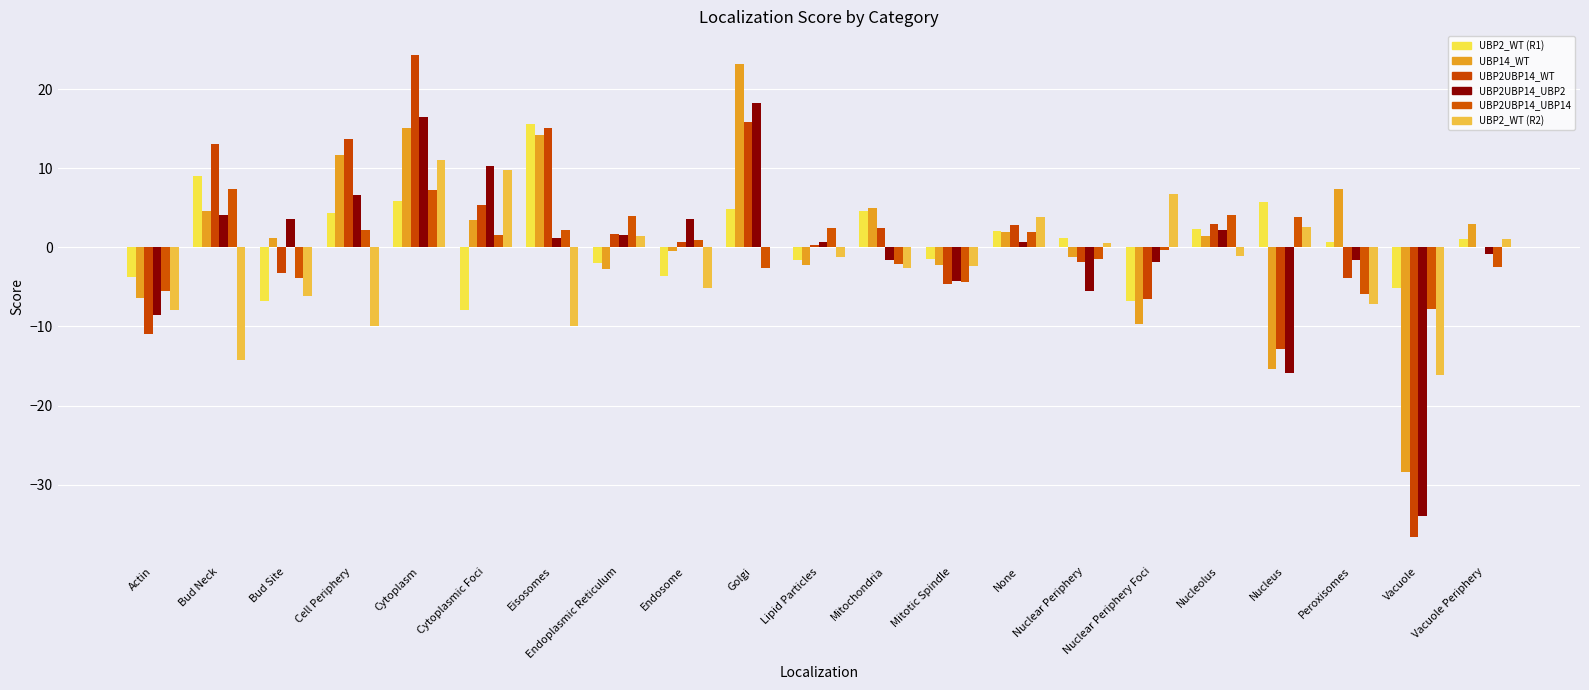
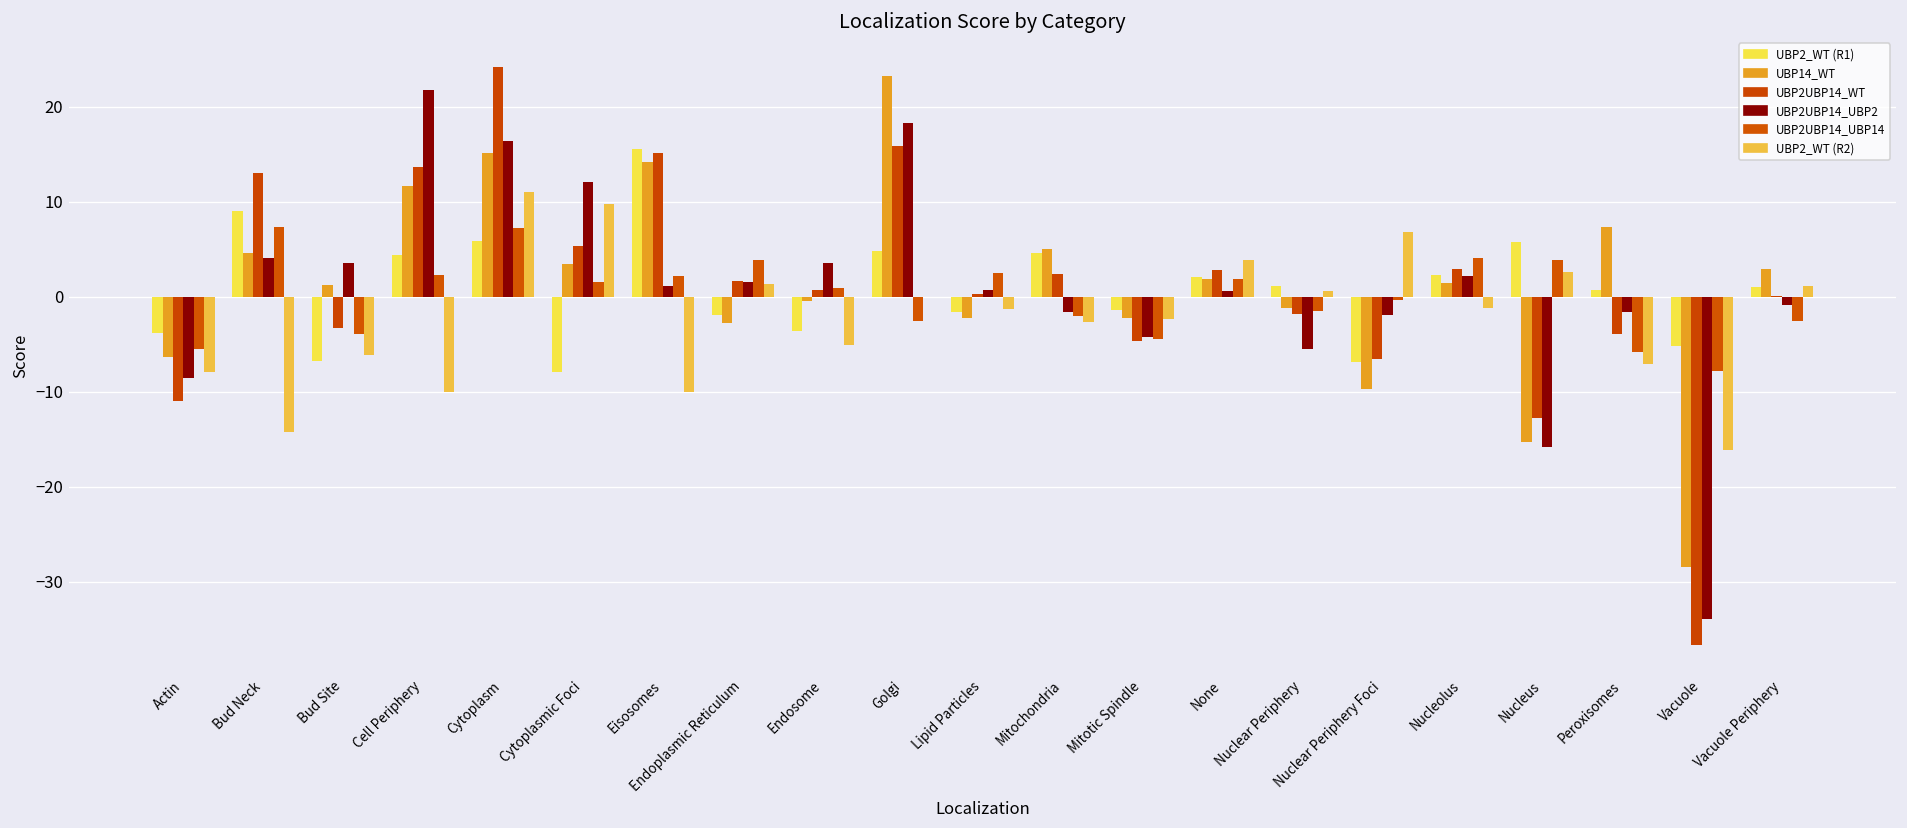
  {
    "UBP2UBP14_UBP2": {
      "Actin": -9,
      "Bud Neck": 4,
      "Bud Site": 4,
-     "Cell Periphery": 7,
+     "Cell Periphery": 22,
      "Cytoplasm": 16,
-     "Cytoplasmic Foci": 10,
+     "Cytoplasmic Foci": 12,
      "Eisosomes": 1,
      "Endoplasmic Reticulum": 2,
      "Endosome": 4,
      "Golgi": 18,
      "Lipid Particles": 1,
      "Mitochondria": -2,
      "Mitotic Spindle": -4,
      "None": 1,
      "Nuclear Periphery": -5,
      "Nuclear Periphery Foci": -2,
      "Nucleolus": 2,
      "Nucleus": -16,
      "Peroxisomes": -2,
      "Vacuole": -34,
      "Vacuole Periphery": -1
    }
  }
